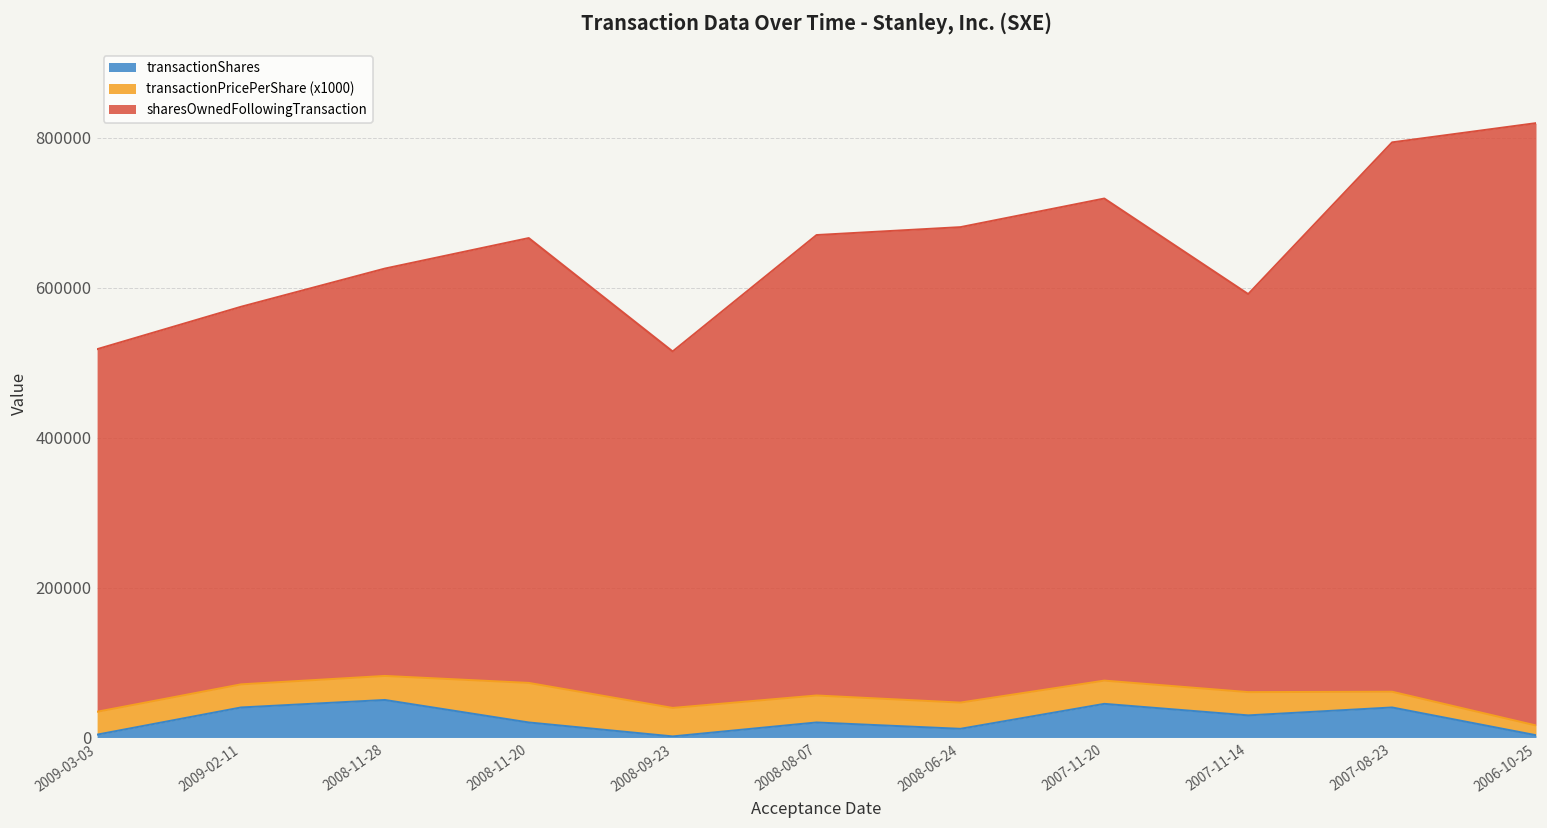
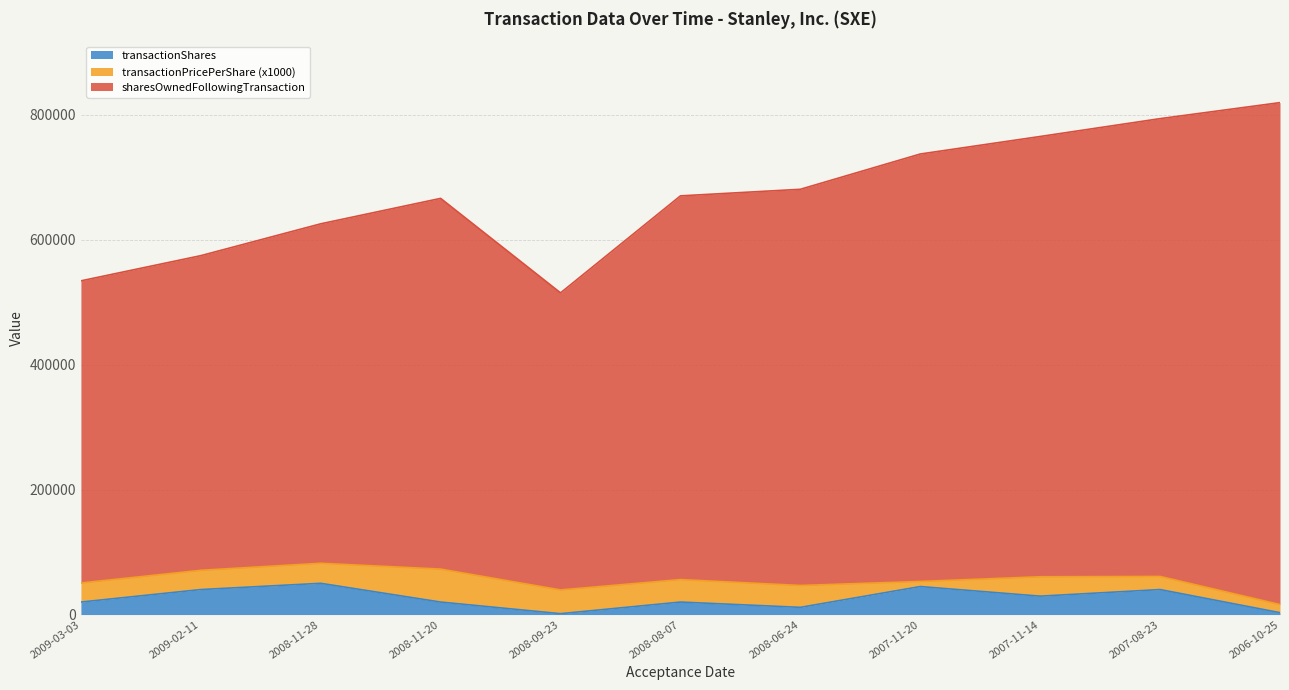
  {
    "transactionShares": {
-     "2009-03-03": 0,
+     "2009-03-03": 20000,
      "2009-02-11": 40000,
      "2008-11-28": 50000,
      "2008-11-20": 20000,
      "2008-09-23": 0,
      "2008-08-07": 20000,
      "2008-06-24": 10000,
      "2007-11-20": 40000,
      "2007-11-14": 30000,
      "2007-08-23": 40000,
      "2006-10-25": 0
    },
    "transactionPricePerShare (x1000)": {
      "2009-03-03": 30000,
      "2009-02-11": 30000,
      "2008-11-28": 30000,
      "2008-11-20": 50000,
      "2008-09-23": 40000,
      "2008-08-07": 40000,
      "2008-06-24": 40000,
-     "2007-11-20": 30000,
+     "2007-11-20": 10000,
      "2007-11-14": 30000,
      "2007-08-23": 20000,
      "2006-10-25": 10000
    },
    "sharesOwnedFollowingTransaction": {
      "2009-03-03": 480000,
      "2009-02-11": 500000,
      "2008-11-28": 540000,
      "2008-11-20": 590000,
      "2008-09-23": 480000,
      "2008-08-07": 610000,
      "2008-06-24": 630000,
-     "2007-11-20": 640000,
-     "2007-11-14": 530000,
+     "2007-11-20": 680000,
+     "2007-11-14": 700000,
      "2007-08-23": 730000,
      "2006-10-25": 800000
    }
  }
